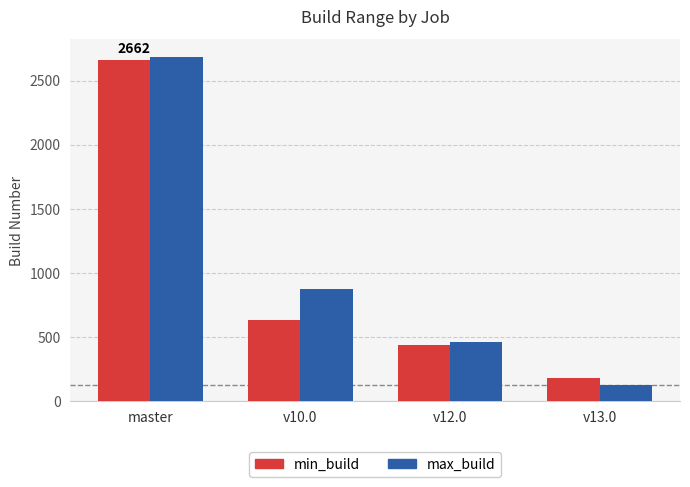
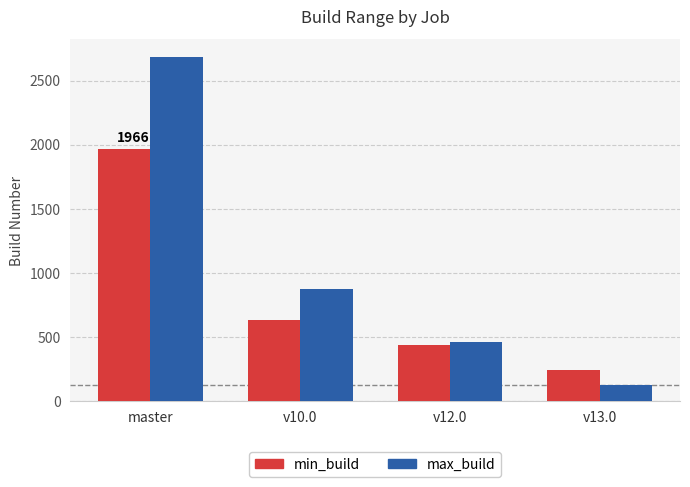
  {
    "min_build": {
-     "master": 2662,
-     "v13.0": 180
+     "master": 1966,
+     "v13.0": 250
    },
    "max_build": {
      "master": 2690,
      "v10.0": 880,
      "v12.0": 460,
      "v13.0": 130
    }
  }
